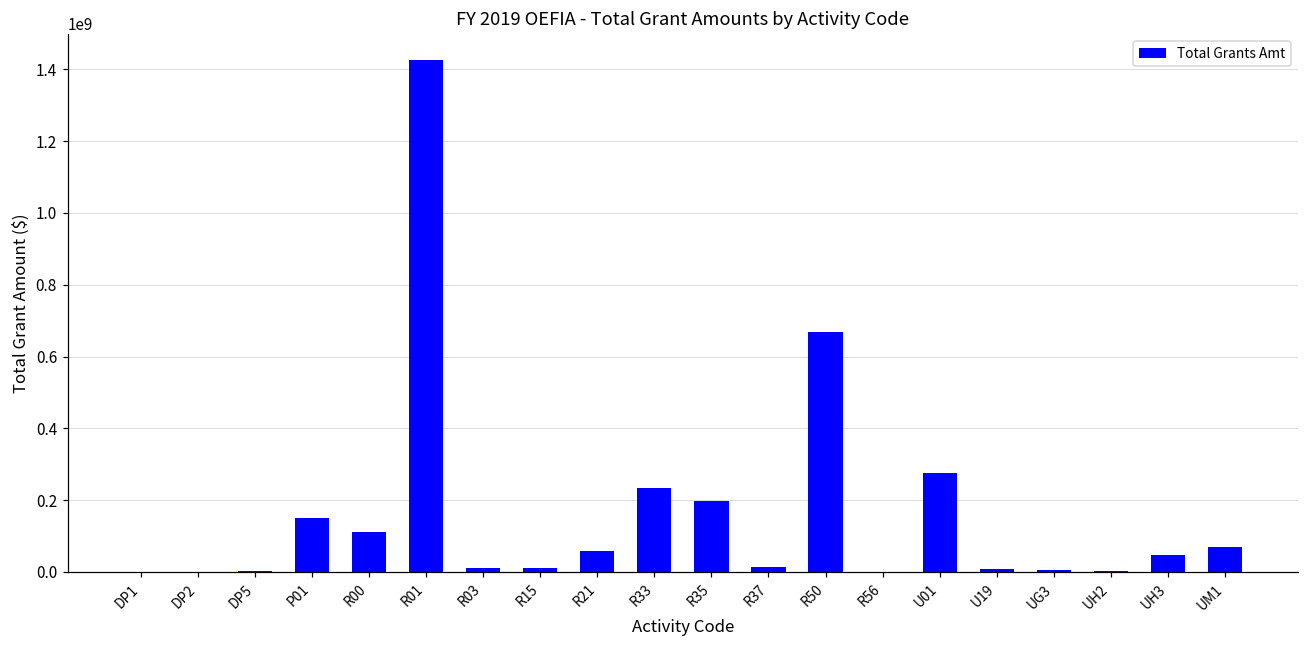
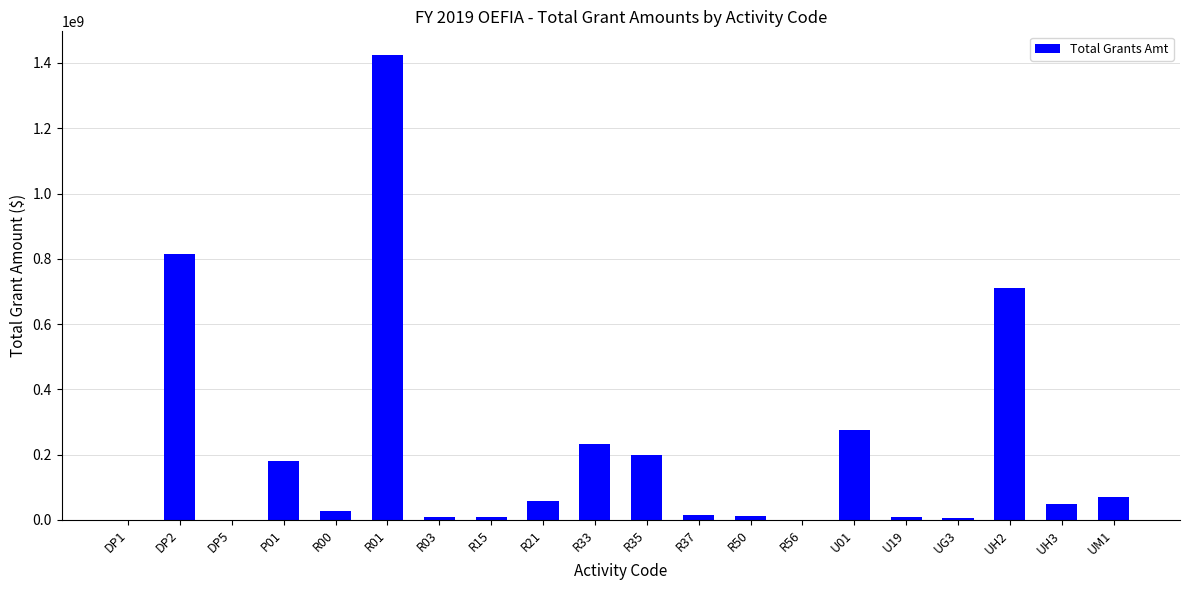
  {
-   "DP2": 0,
-   "P01": 150000000,
-   "R00": 110000000,
+   "DP2": 810000000,
+   "P01": 180000000,
+   "R00": 30000000,
    "R01": 1430000000,
    "R03": 10000000,
    "R15": 10000000,
    "R21": 60000000,
    "R33": 230000000,
    "R35": 200000000,
    "R37": 10000000,
-   "R50": 670000000,
+   "R50": 10000000,
    "U01": 280000000,
-   "UH2": 0,
+   "UH2": 710000000,
    "UH3": 50000000,
    "UM1": 70000000
  }
